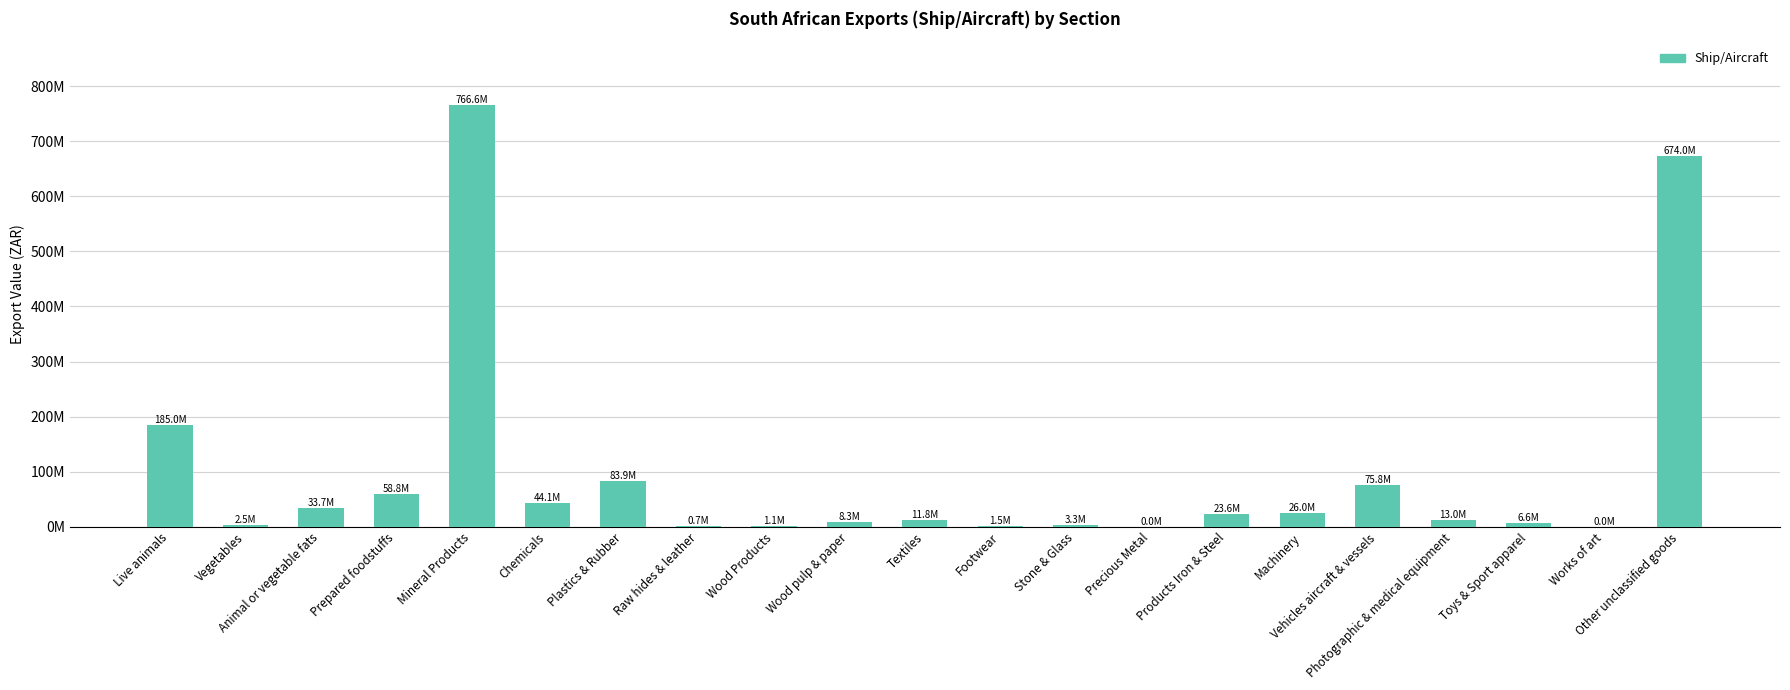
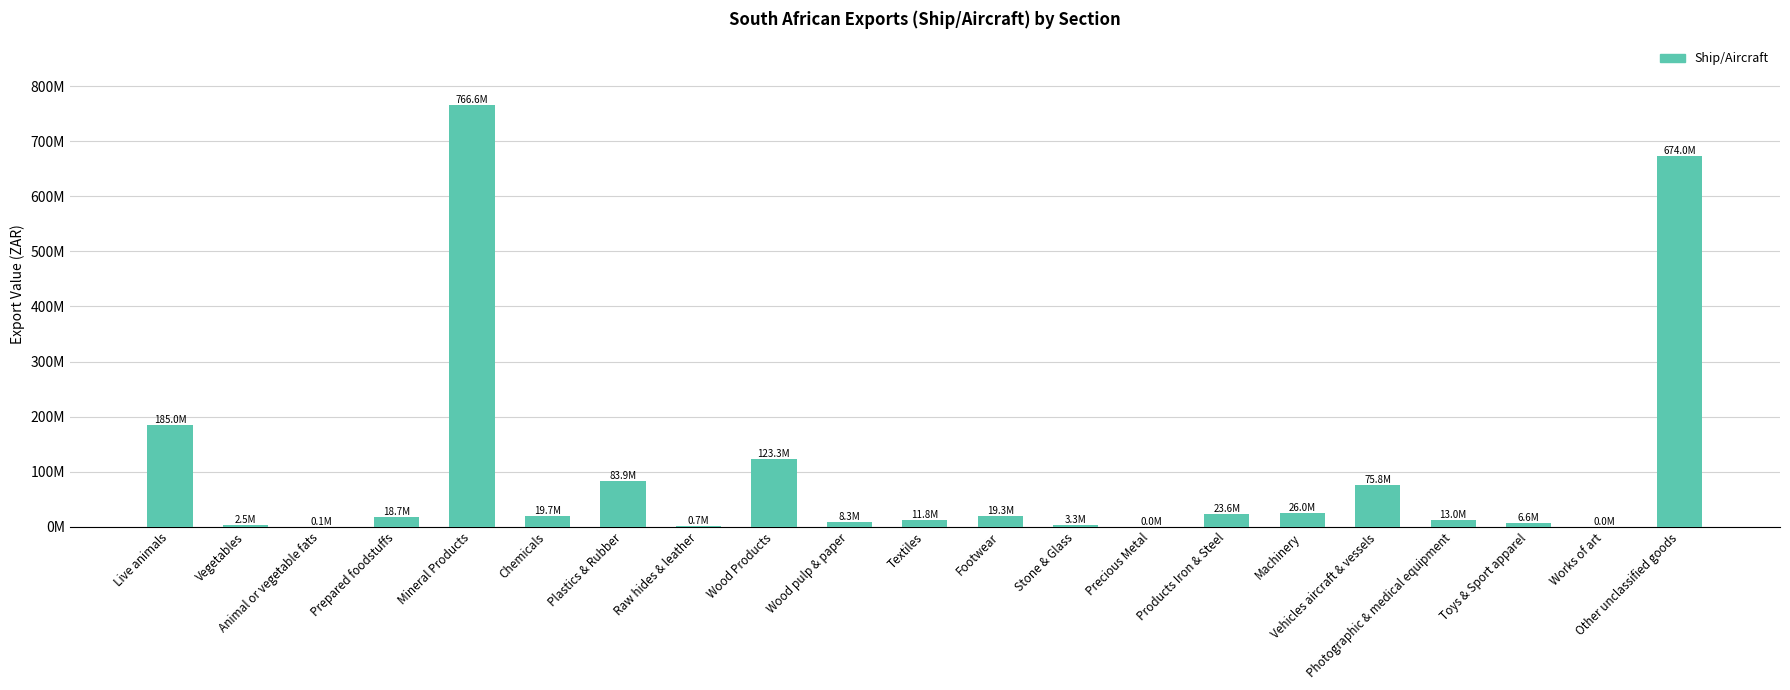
  {
    "Live animals": "185.0M",
    "Vegetables": "2.5M",
-   "Animal or vegetable fats": "33.7M",
-   "Prepared foodstuffs": "58.8M",
+   "Animal or vegetable fats": "0.1M",
+   "Prepared foodstuffs": "18.7M",
    "Mineral Products": "766.6M",
-   "Chemicals": "44.1M",
+   "Chemicals": "19.7M",
    "Plastics & Rubber": "83.9M",
    "Raw hides & leather": "0.7M",
-   "Wood Products": "1.1M",
+   "Wood Products": "123.3M",
    "Wood pulp & paper": "8.3M",
    "Textiles": "11.8M",
-   "Footwear": "1.5M",
+   "Footwear": "19.3M",
    "Stone & Glass": "3.3M",
    "Products Iron & Steel": "23.6M",
    "Machinery": "26.0M",
    "Vehicles aircraft & vessels": "75.8M",
    "Photographic & medical equipment": "13.0M",
    "Toys & Sport apparel": "6.6M",
    "Other unclassified goods": "674.0M"
  }
